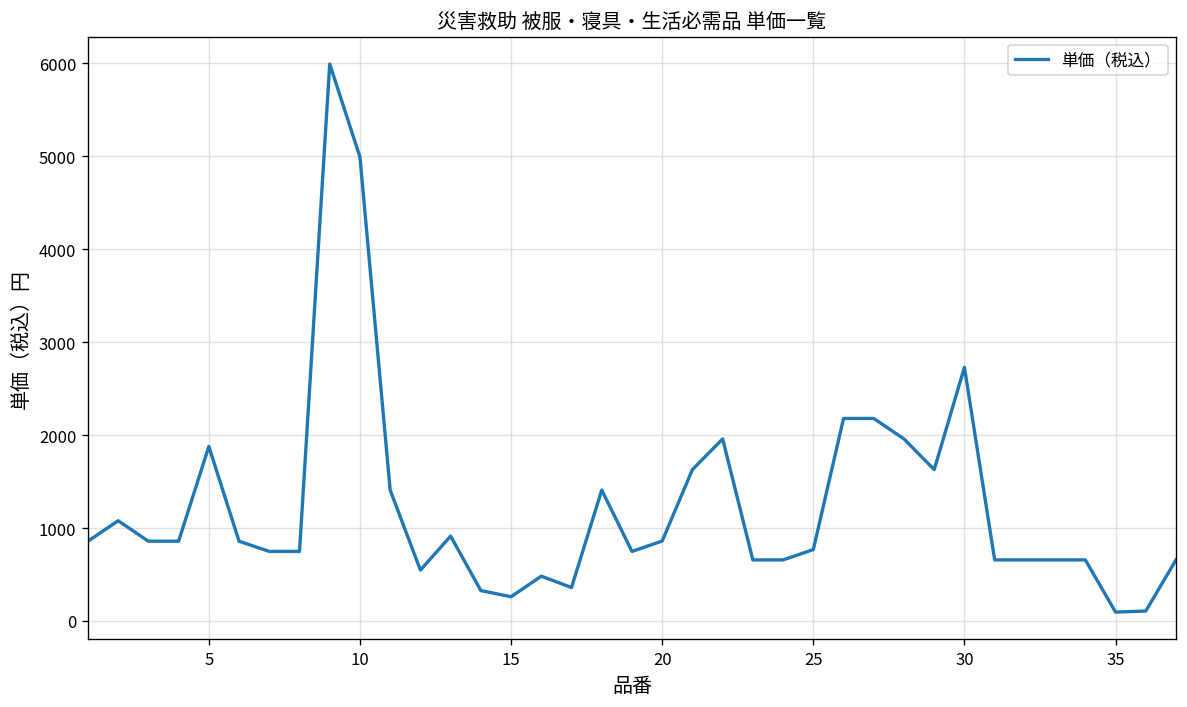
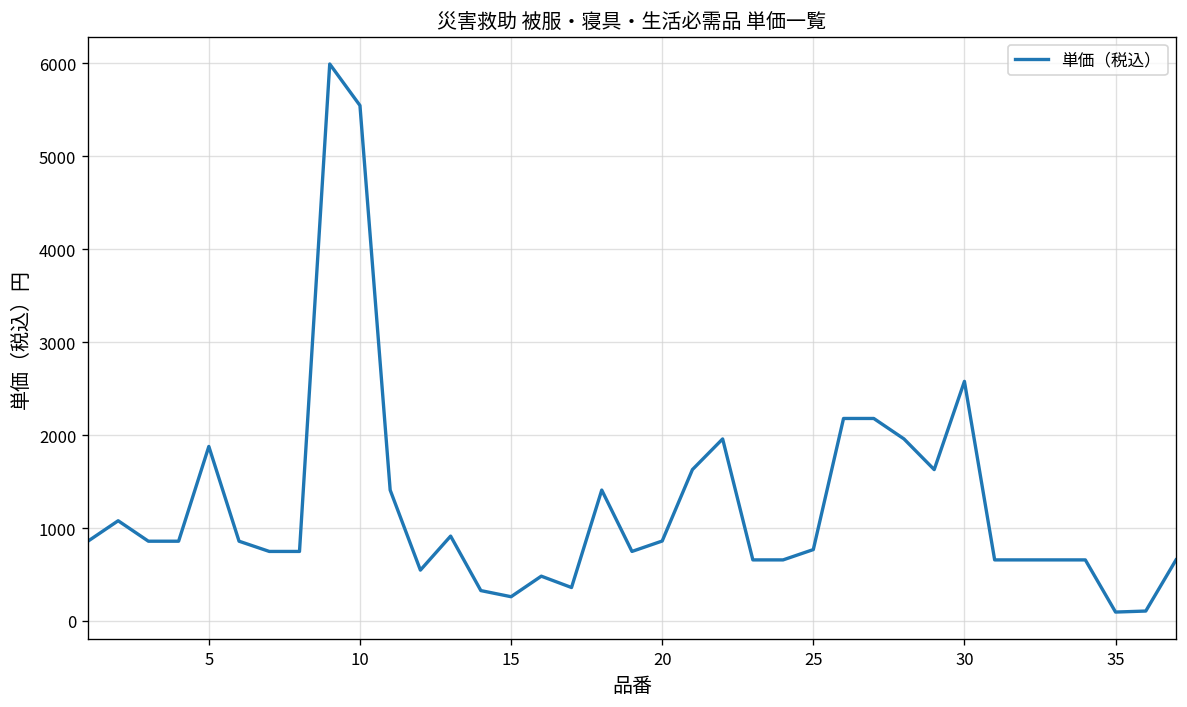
  {
    "5": 1900,
-   "10": 5000,
+   "10": 5500,
    "15": 300,
    "20": 900,
    "25": 800,
-   "30": 2700,
+   "30": 2600,
    "35": 100
  }
